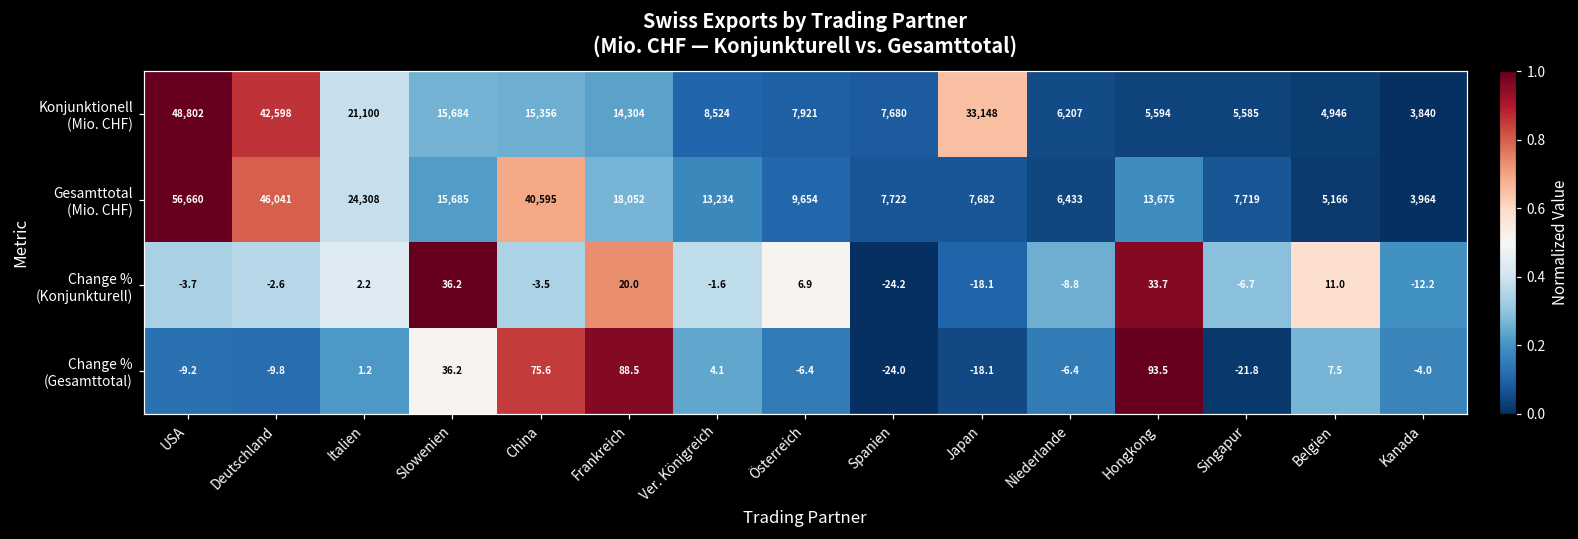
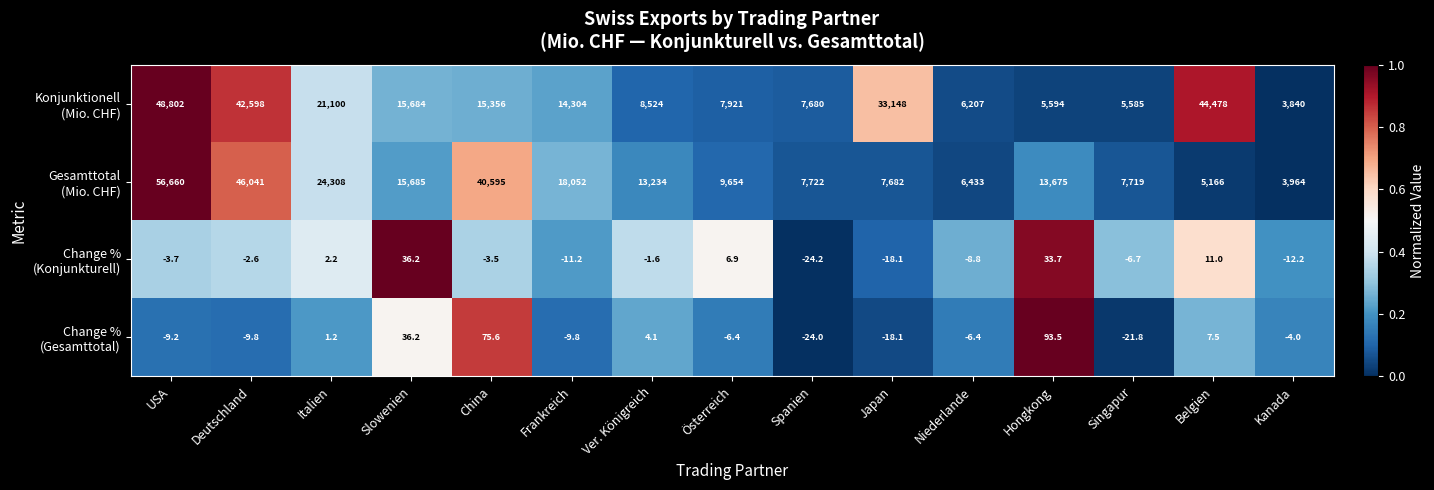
  {
    "Konjunktionell (Mio. CHF)": {
      "USA": "48,802",
      "Deutschland": "42,598",
      "Italien": "21,100",
      "Slowenien": "15,684",
      "China": "15,356",
      "Frankreich": "14,304",
      "Ver. Königreich": "8,524",
      "Österreich": "7,921",
      "Spanien": "7,680",
      "Japan": "33,148",
      "Niederlande": "6,207",
      "Hongkong": "5,594",
      "Singapur": "5,585",
-     "Belgien": "4,946",
+     "Belgien": "44,478",
      "Kanada": "3,840"
    },
    "Gesamttotal (Mio. CHF)": {
      "USA": "56,660",
      "Deutschland": "46,041",
      "Italien": "24,308",
      "Slowenien": "15,685",
      "China": "40,595",
      "Frankreich": "18,052",
      "Ver. Königreich": "13,234",
      "Österreich": "9,654",
      "Spanien": "7,722",
      "Japan": "7,682",
      "Niederlande": "6,433",
      "Hongkong": "13,675",
      "Singapur": "7,719",
      "Belgien": "5,166",
      "Kanada": "3,964"
    },
    "Change % (Konjunkturell)": {
      "USA": "-3.7",
      "Deutschland": "-2.6",
      "Italien": "2.2",
      "Slowenien": "36.2",
      "China": "-3.5",
-     "Frankreich": "20.0",
+     "Frankreich": "-11.2",
      "Ver. Königreich": "-1.6",
      "Österreich": "6.9",
      "Spanien": "-24.2",
      "Japan": "-18.1",
      "Niederlande": "-8.8",
      "Hongkong": "33.7",
      "Singapur": "-6.7",
      "Belgien": "11.0",
      "Kanada": "-12.2"
    },
    "Change % (Gesamttotal)": {
      "USA": "-9.2",
      "Deutschland": "-9.8",
      "Italien": "1.2",
      "Slowenien": "36.2",
      "China": "75.6",
-     "Frankreich": "88.5",
+     "Frankreich": "-9.8",
      "Ver. Königreich": "4.1",
      "Österreich": "-6.4",
      "Spanien": "-24.0",
      "Japan": "-18.1",
      "Niederlande": "-6.4",
      "Hongkong": "93.5",
      "Singapur": "-21.8",
      "Belgien": "7.5",
      "Kanada": "-4.0"
    }
  }
